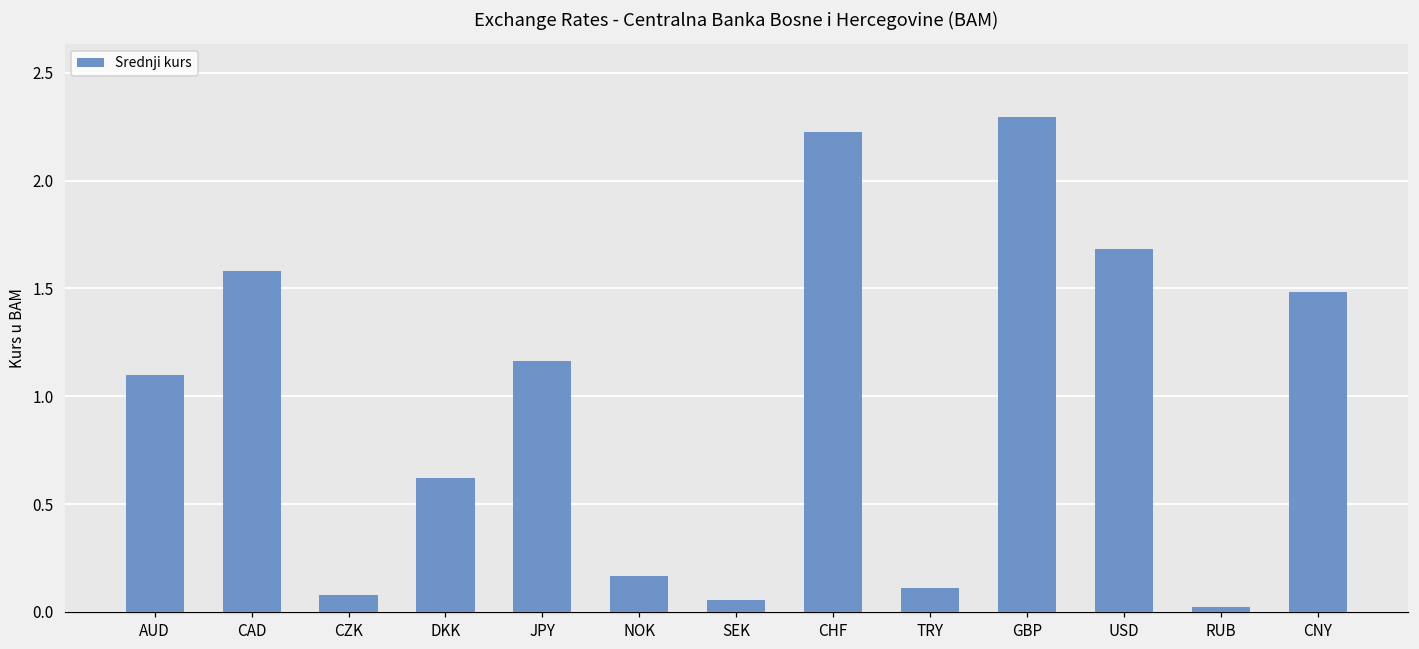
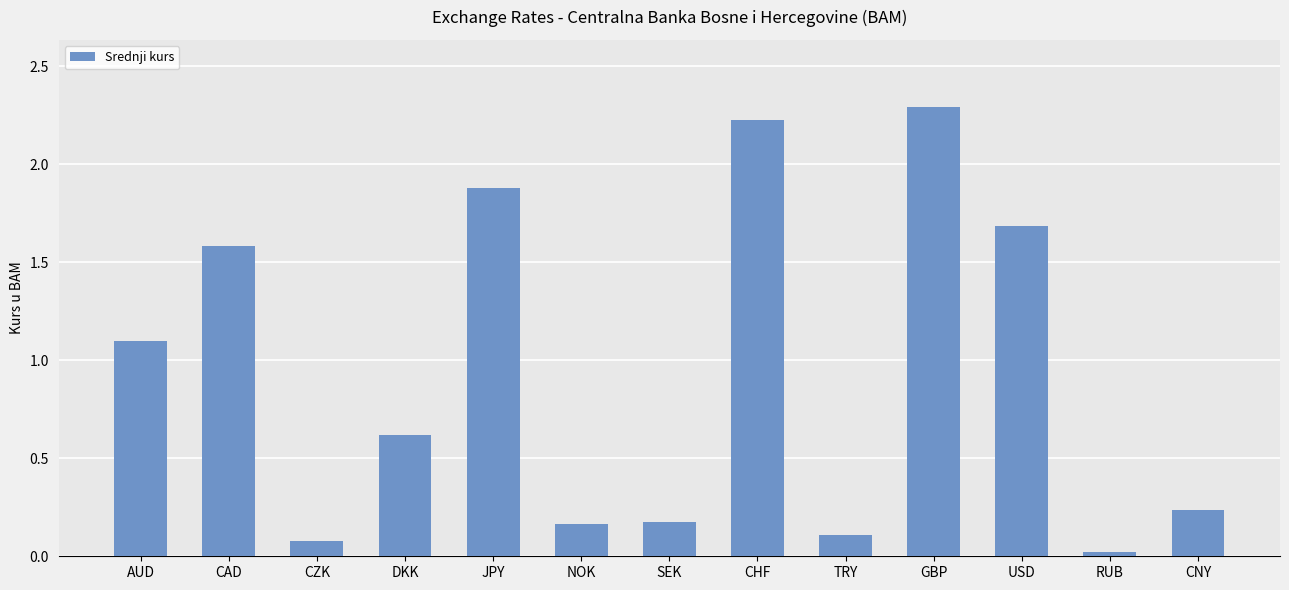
  {
    "AUD": 1.10,
    "CAD": 1.58,
    "CZK": 0.08,
    "DKK": 0.62,
-   "JPY": 1.16,
+   "JPY": 1.88,
    "NOK": 0.17,
-   "SEK": 0.05,
+   "SEK": 0.18,
    "CHF": 2.23,
    "TRY": 0.11,
    "GBP": 2.29,
    "USD": 1.69,
    "RUB": 0.02,
-   "CNY": 1.49
+   "CNY": 0.23
  }
